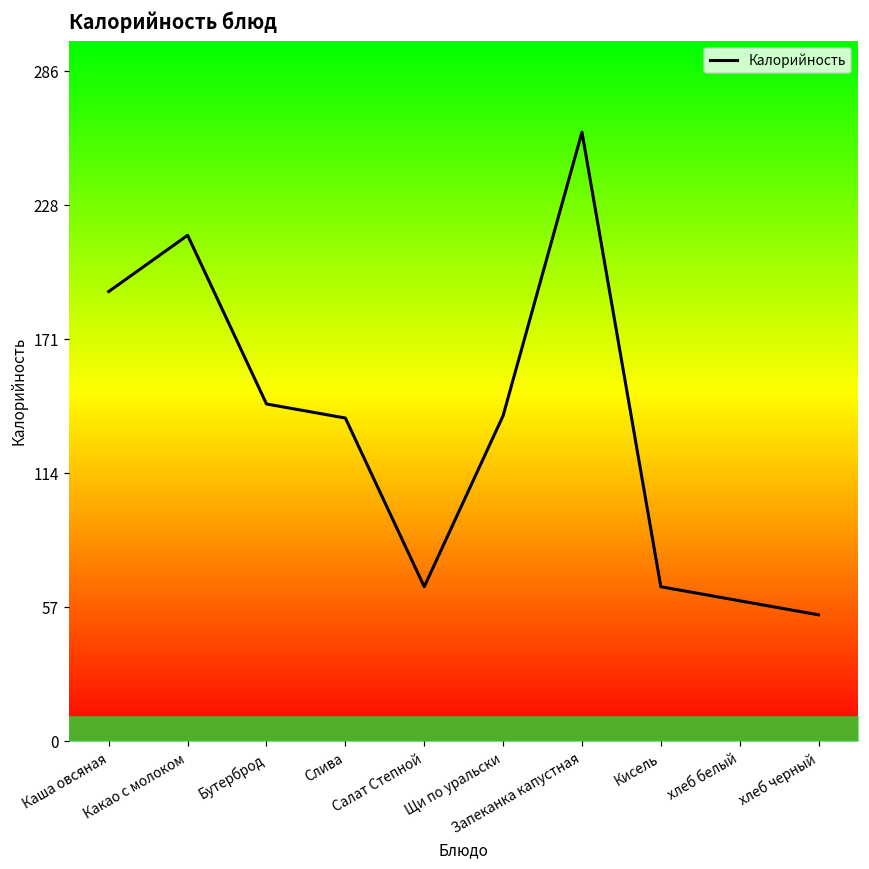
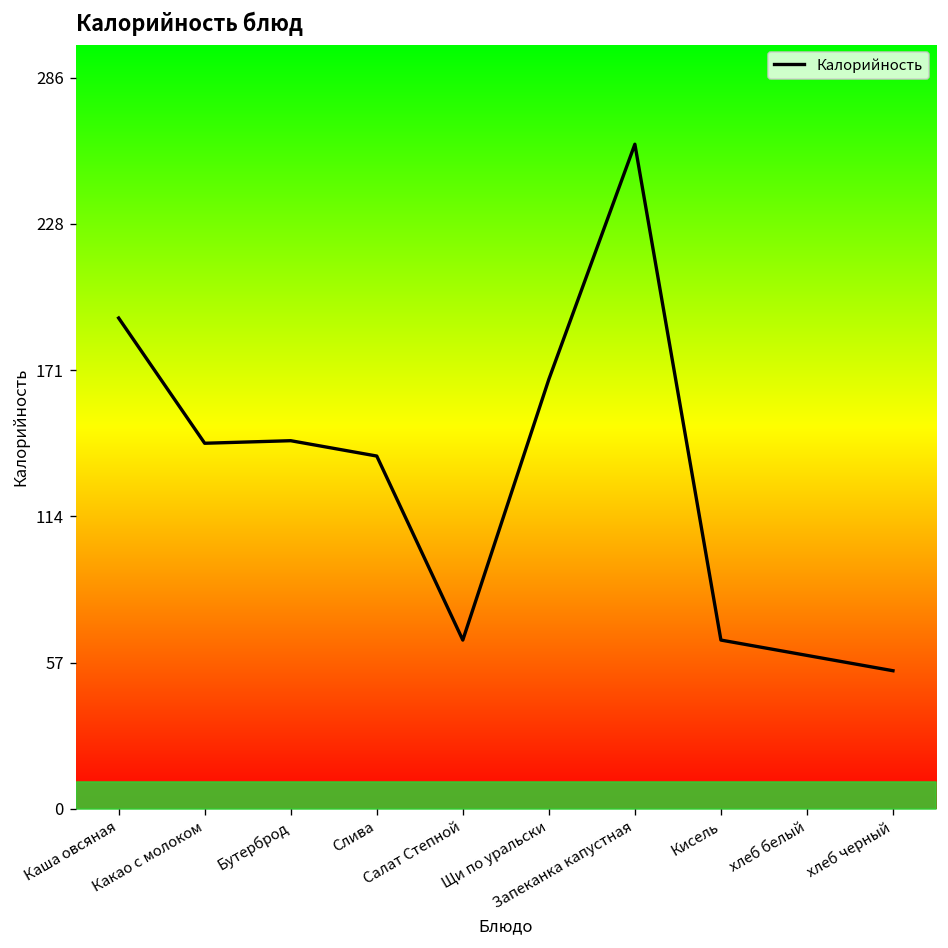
  {
    "Калорийность": {
      "Каша овсяная": 192,
-     "Какао с молоком": 216,
+     "Какао с молоком": 143,
      "Бутерброд": 144,
      "Слива": 138,
      "Салат Степной": 66,
-     "Щи по уральски": 139,
+     "Щи по уральски": 168,
      "Запеканка капустная": 260,
      "Кисель": 66,
      "хлеб белый": 60,
      "хлеб черный": 54
    }
  }
